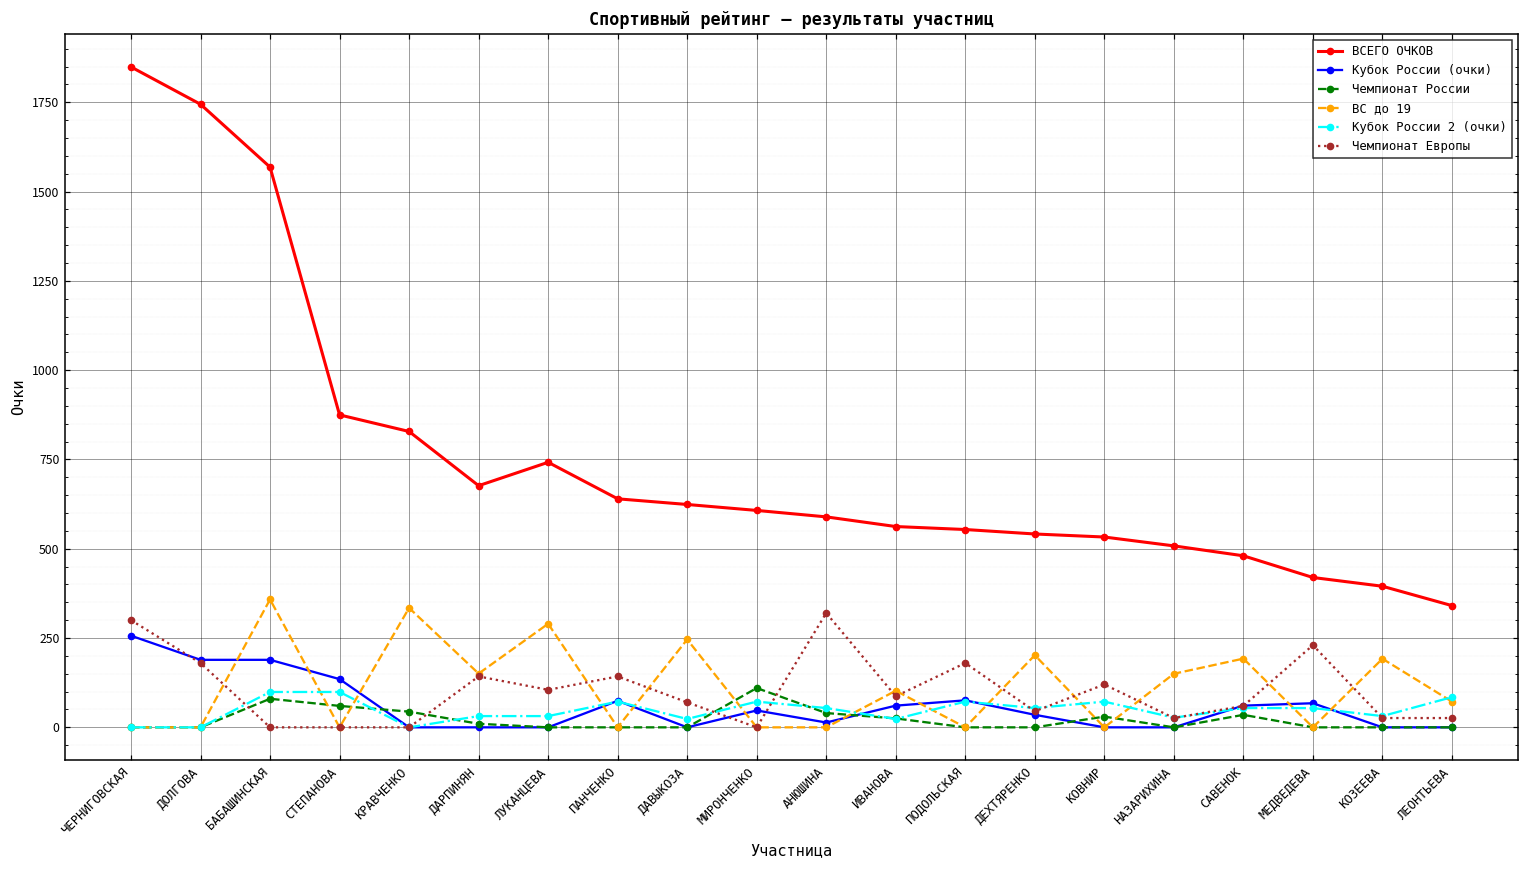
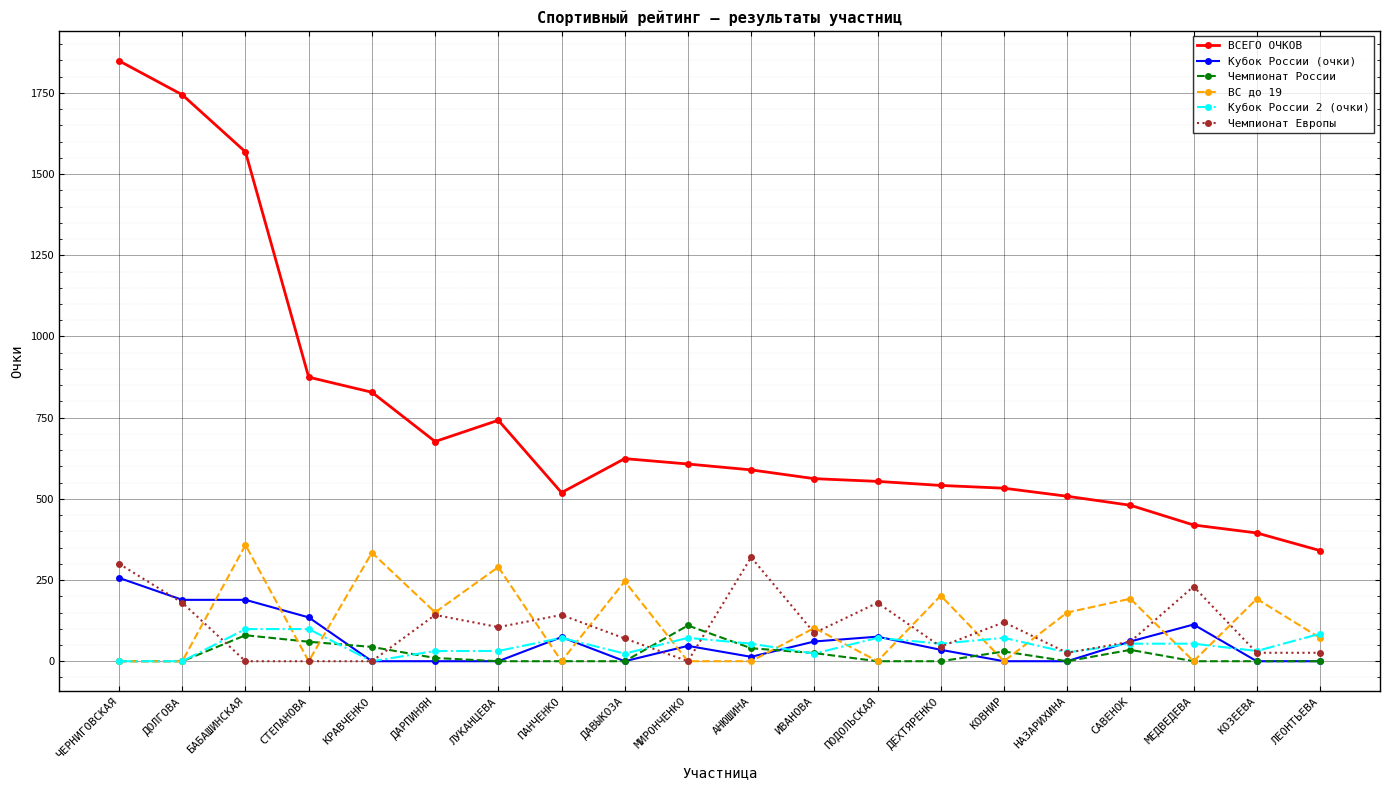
  {
    "ВСЕГО ОЧКОВ": {
      "ЧЕРНИГОВСКАЯ": 1850,
      "ДОЛГОВА": 1740,
      "БАБАШИНСКАЯ": 1570,
      "СТЕПАНОВА": 870,
      "КРАВЧЕНКО": 830,
      "ДАРПИНЯН": 680,
      "ЛУКАНЦЕВА": 740,
-     "ПАНЧЕНКО": 640,
+     "ПАНЧЕНКО": 520,
      "ДАВЫКОЗА": 620,
      "МИРОНЧЕНКО": 610,
      "АНЮШИНА": 590,
      "ИВАНОВА": 560,
      "ПОДОЛЬСКАЯ": 550,
      "ДЕХТЯРЕНКО": 540,
      "КОВНИР": 530,
      "НАЗАРИХИНА": 510,
      "САВЕНОК": 480,
      "МЕДВЕДЕВА": 420,
      "КОЗЕЕВА": 400,
      "ЛЕОНТЬЕВА": 340
    },
    "Кубок России (очки)": {
      "ЧЕРНИГОВСКАЯ": 260,
      "ДОЛГОВА": 190,
      "БАБАШИНСКАЯ": 190,
      "СТЕПАНОВА": 140,
      "ДАРПИНЯН": 0,
      "МИРОНЧЕНКО": 50,
      "АНЮШИНА": 10,
      "ИВАНОВА": 60,
      "ДЕХТЯРЕНКО": 40,
-     "МЕДВЕДЕВА": 70
+     "МЕДВЕДЕВА": 110
    },
    "Чемпионат России": {
      "БАБАШИНСКАЯ": 80,
      "СТЕПАНОВА": 60,
      "КРАВЧЕНКО": 40,
      "ДАРПИНЯН": 10,
      "МИРОНЧЕНКО": 110,
      "АНЮШИНА": 40,
      "ДЕХТЯРЕНКО": 0,
      "КОВНИР": 30,
      "САВЕНОК": 40
    },
    "ВС до 19": {
      "БАБАШИНСКАЯ": 360,
      "КРАВЧЕНКО": 330,
      "ДАРПИНЯН": 150,
      "ЛУКАНЦЕВА": 290,
      "ДАВЫКОЗА": 250,
      "АНЮШИНА": 0,
      "ИВАНОВА": 100,
      "ДЕХТЯРЕНКО": 200,
      "НАЗАРИХИНА": 150,
      "САВЕНОК": 190,
      "КОЗЕЕВА": 190,
      "ЛЕОНТЬЕВА": 70
    },
    "Кубок России 2 (очки)": {
      "БАБАШИНСКАЯ": 100,
      "СТЕПАНОВА": 100,
      "ДАРПИНЯН": 30,
      "ЛУКАНЦЕВА": 30,
      "ДАВЫКОЗА": 20,
      "МИРОНЧЕНКО": 70,
      "АНЮШИНА": 50,
      "ДЕХТЯРЕНКО": 50,
      "КОВНИР": 70,
      "МЕДВЕДЕВА": 50,
      "ЛЕОНТЬЕВА": 80
    },
    "Чемпионат Европы": {
      "ЧЕРНИГОВСКАЯ": 300,
      "ДОЛГОВА": 180,
      "БАБАШИНСКАЯ": 0,
      "ДАРПИНЯН": 140,
      "ЛУКАНЦЕВА": 110,
      "ПАНЧЕНКО": 140,
      "ДАВЫКОЗА": 70,
      "АНЮШИНА": 320,
      "ИВАНОВА": 90,
      "ПОДОЛЬСКАЯ": 180,
      "ДЕХТЯРЕНКО": 50,
      "КОВНИР": 120,
      "МЕДВЕДЕВА": 230,
      "ЛЕОНТЬЕВА": 30
    }
  }
